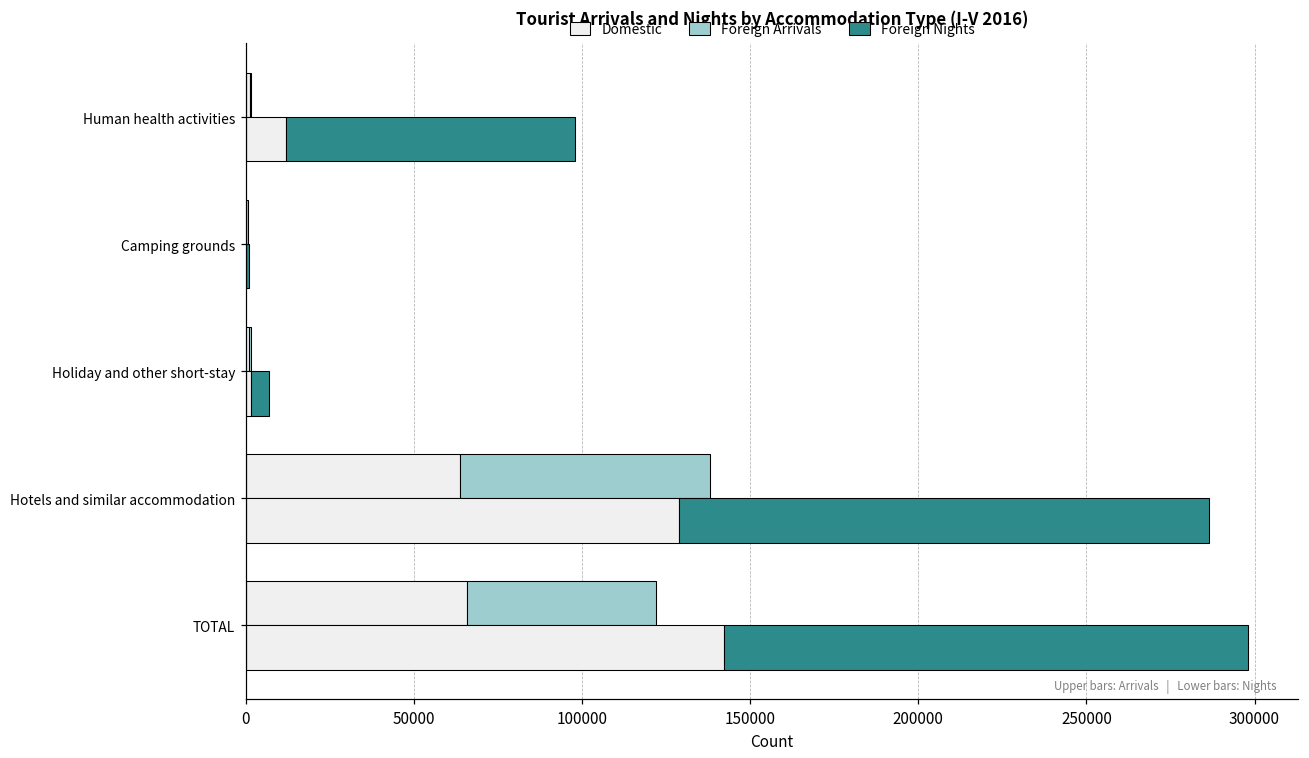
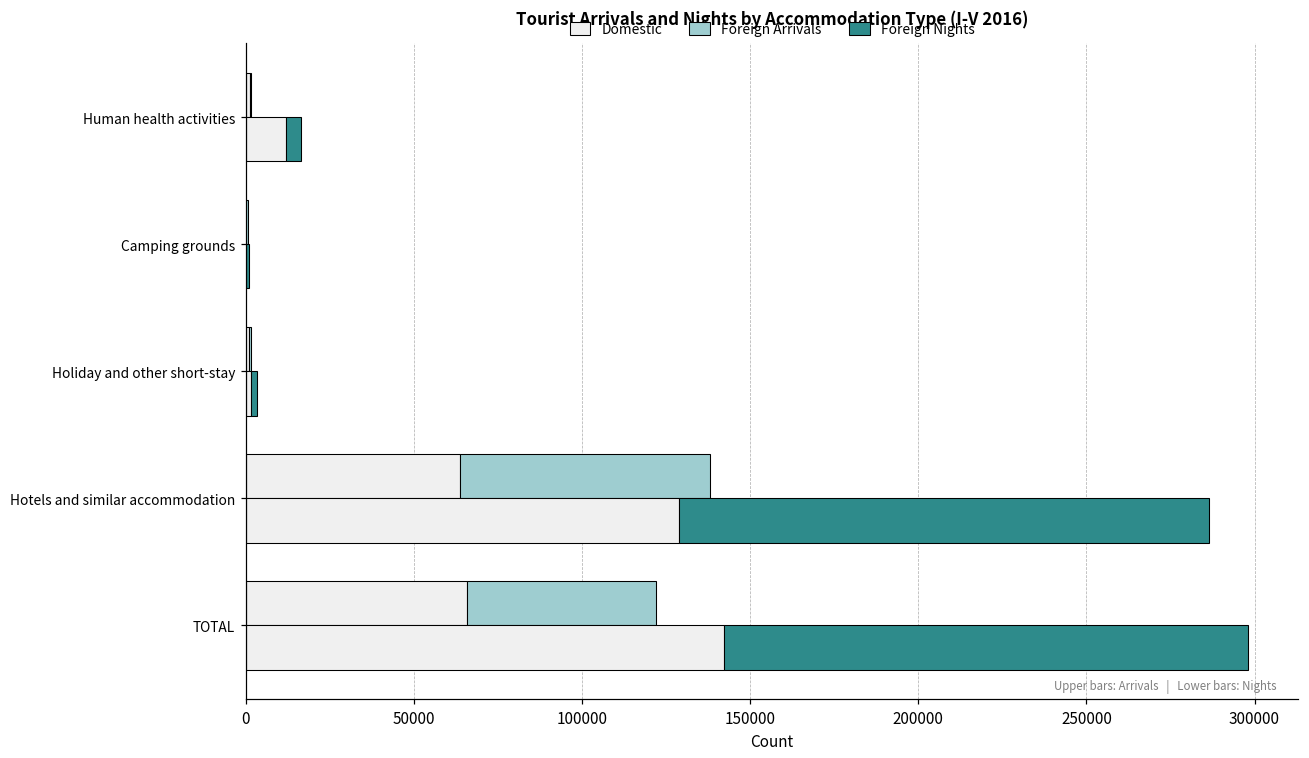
  {
    "Foreign Arrivals": {
      "Hotels and similar accommodation": 74000,
      "TOTAL": 56000
    },
    "Foreign Nights": {
-     "Human health activities": 86000,
-     "Holiday and other short-stay": 6000,
+     "Human health activities": 4000,
+     "Holiday and other short-stay": 2000,
      "Hotels and similar accommodation": 158000,
      "TOTAL": 156000
    }
  }
